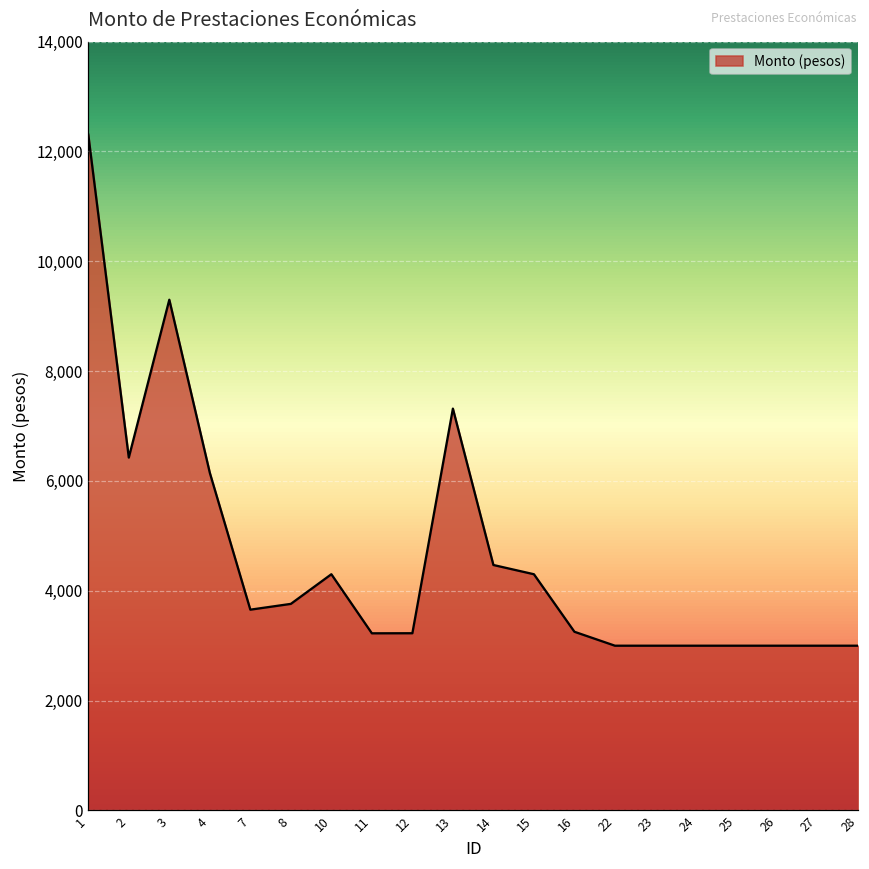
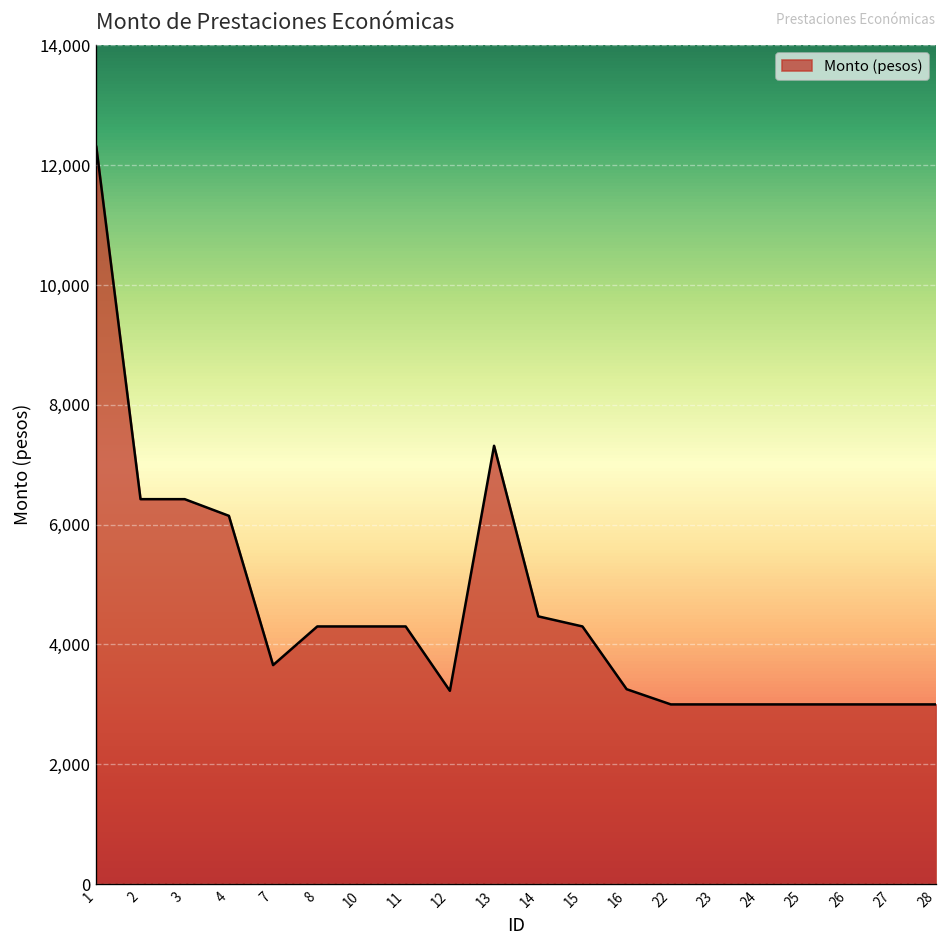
  {
    "1": "12,300",
    "2": "6,400",
-   "3": "9,300",
+   "3": "6,400",
    "4": "6,100",
    "7": "3,700",
-   "8": "3,800",
+   "8": "4,300",
    "10": "4,300",
-   "11": "3,200",
+   "11": "4,300",
    "12": "3,200",
    "13": "7,300",
    "14": "4,500",
    "15": "4,300",
    "16": "3,300",
    "22": "3,000",
    "23": "3,000",
    "24": "3,000",
    "25": "3,000",
    "26": "3,000",
    "27": "3,000",
    "28": "3,000"
  }
